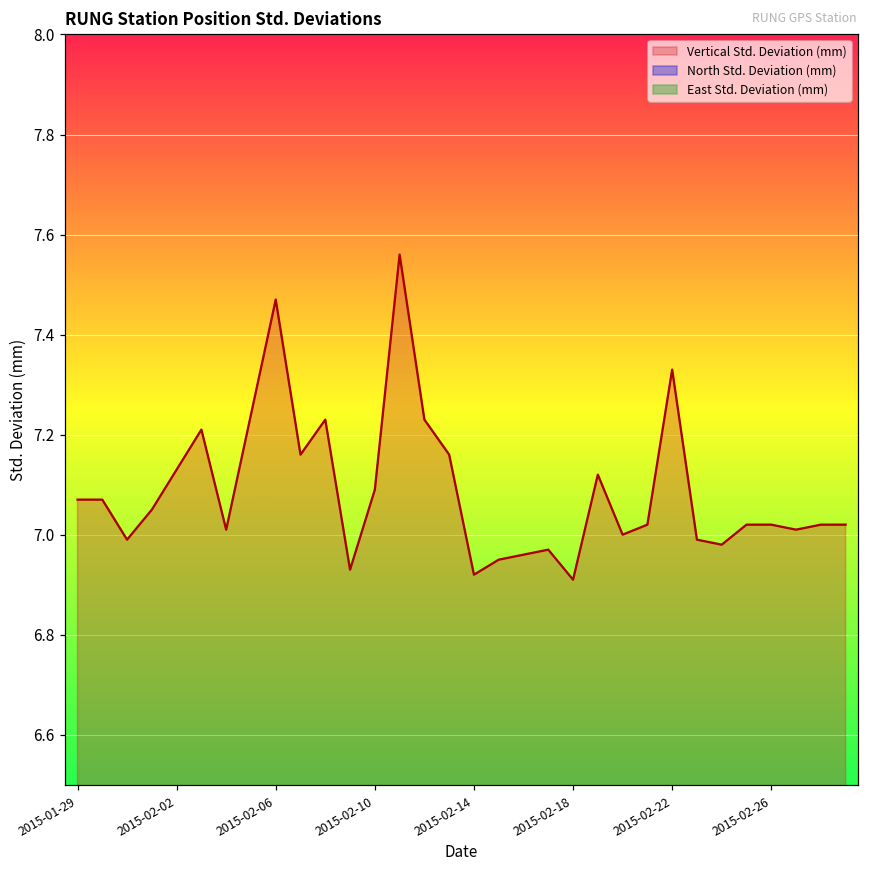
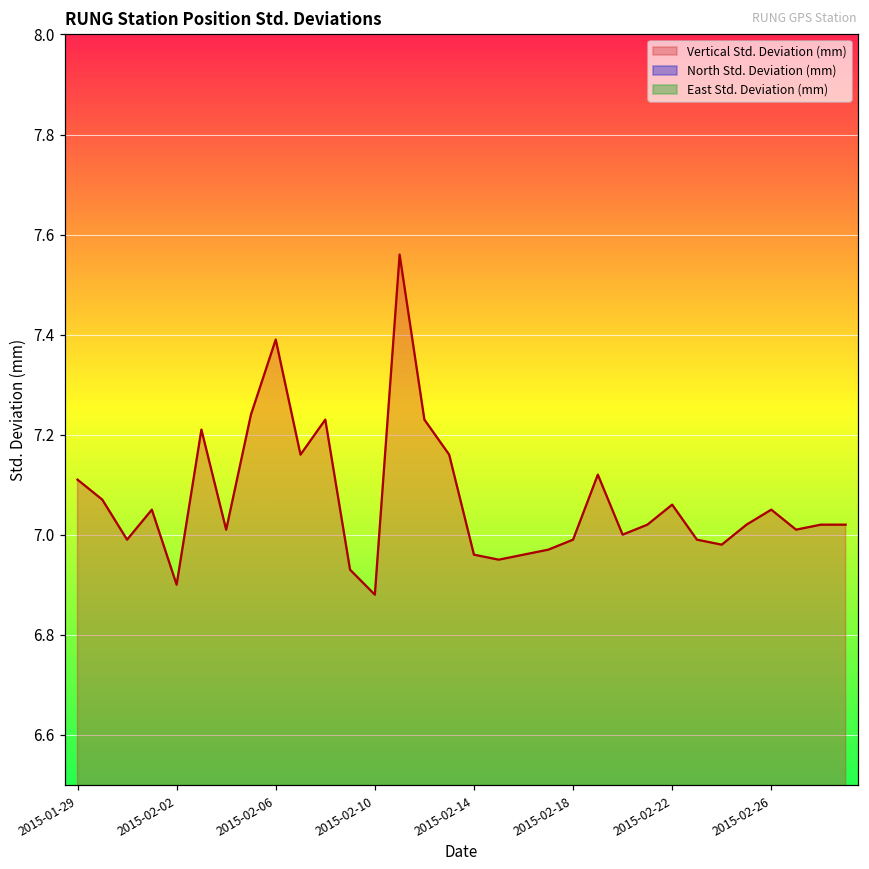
  {
    "Vertical Std. Deviation (mm)": {
-     "2015-01-29": 7.07,
-     "2015-02-02": 7.13,
-     "2015-02-06": 7.47,
-     "2015-02-10": 7.09,
-     "2015-02-14": 6.92,
-     "2015-02-18": 6.91,
-     "2015-02-22": 7.33,
-     "2015-02-26": 7.02
+     "2015-01-29": 7.11,
+     "2015-02-02": 6.90,
+     "2015-02-06": 7.39,
+     "2015-02-10": 6.88,
+     "2015-02-14": 6.96,
+     "2015-02-18": 6.99,
+     "2015-02-22": 7.06,
+     "2015-02-26": 7.05
    }
  }
